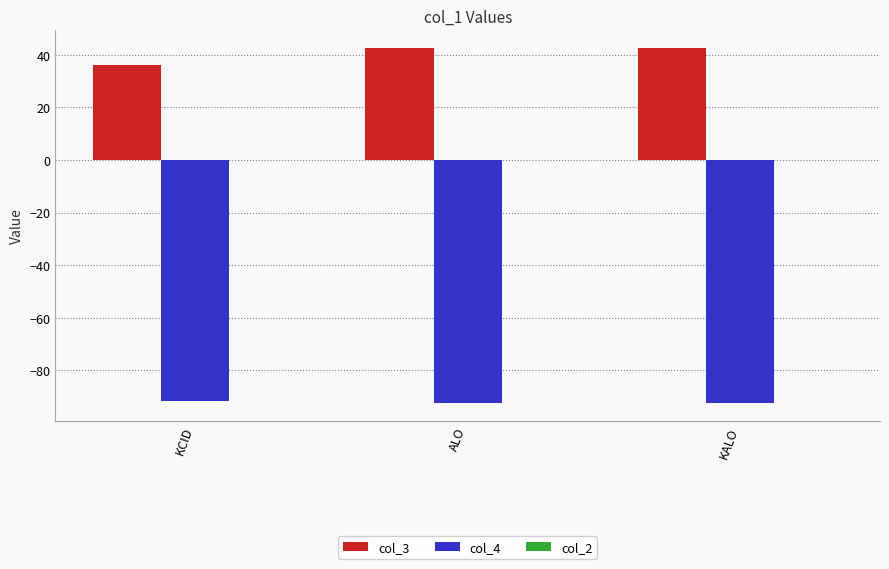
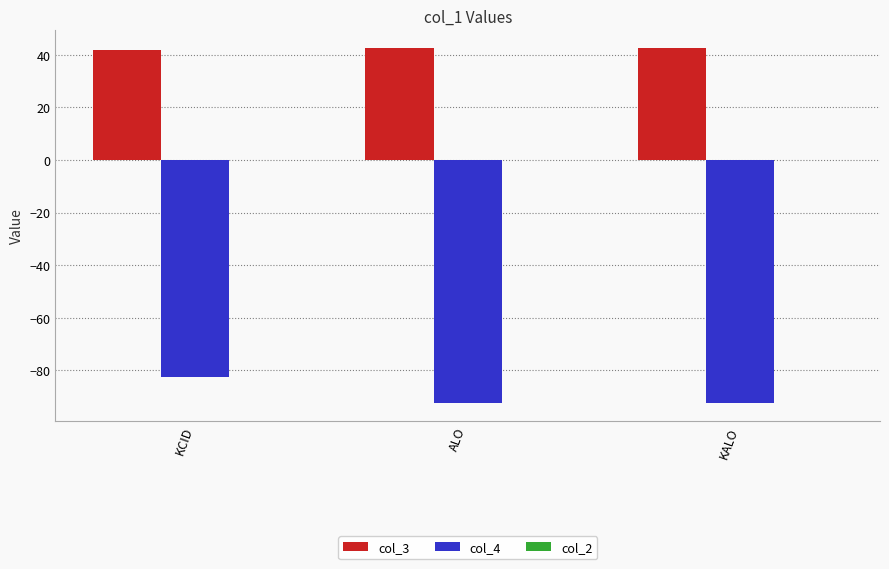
  {
    "col_3": {
-     "KCID": 36,
+     "KCID": 42,
      "ALO": 43,
      "KALO": 43
    },
    "col_4": {
-     "KCID": -92,
+     "KCID": -83,
      "ALO": -92,
      "KALO": -92
    },
    "col_2": {
      "KCID": 0,
      "ALO": 0,
      "KALO": 0
    }
  }
